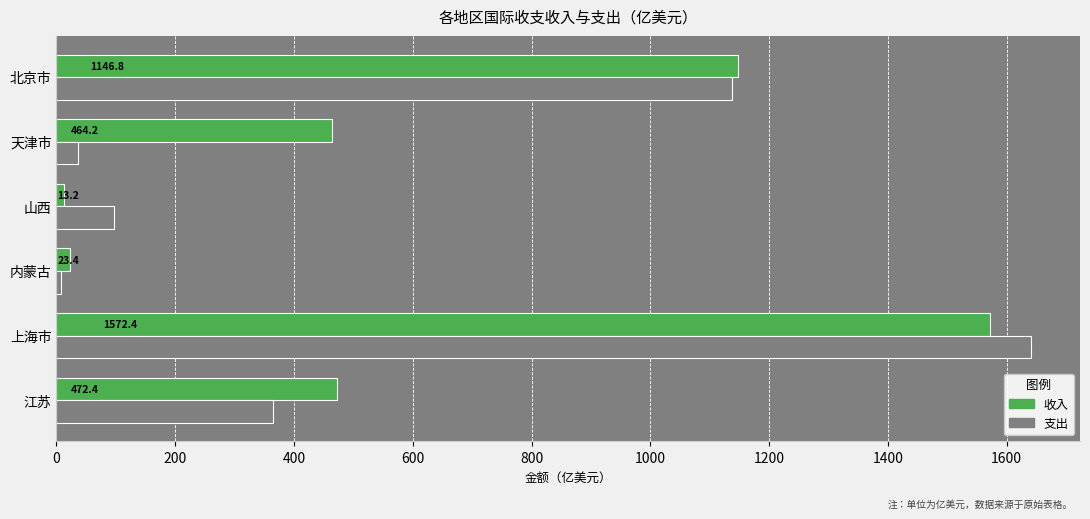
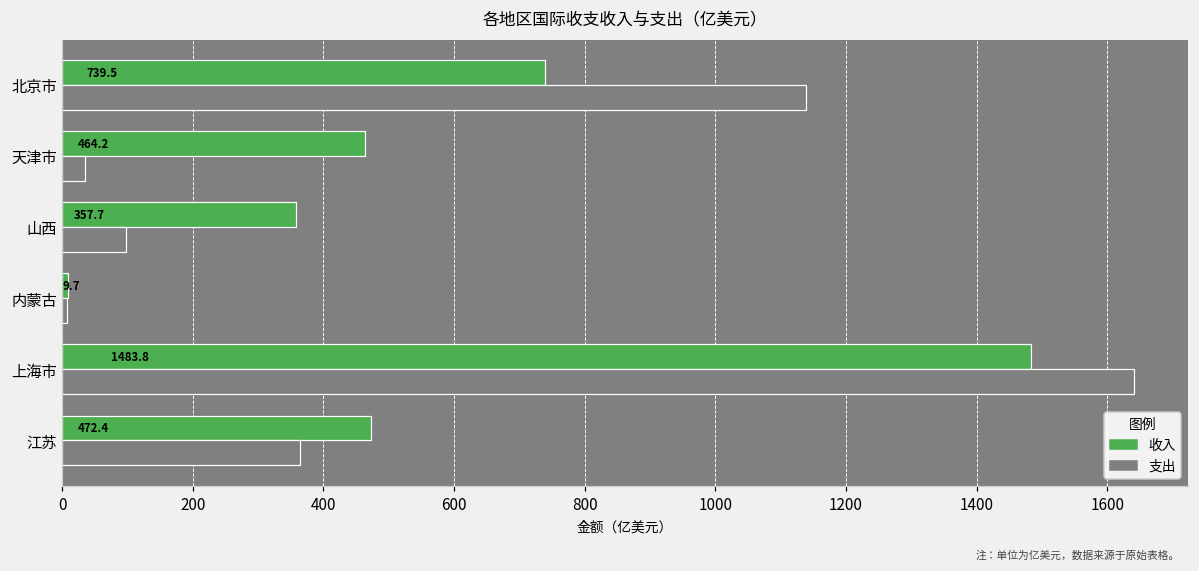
  {
    "收入": {
-     "北京市": 1146.8,
+     "北京市": 739.5,
      "天津市": 464.2,
-     "山西": 13.2,
-     "内蒙古": 23.4,
-     "上海市": 1572.4,
+     "山西": 357.7,
+     "内蒙古": 9.7,
+     "上海市": 1483.8,
      "江苏": 472.4
    },
    "支出": {
      "北京市": 1140,
      "天津市": 40,
      "山西": 100,
      "内蒙古": 10,
      "上海市": 1640,
      "江苏": 360
    }
  }
